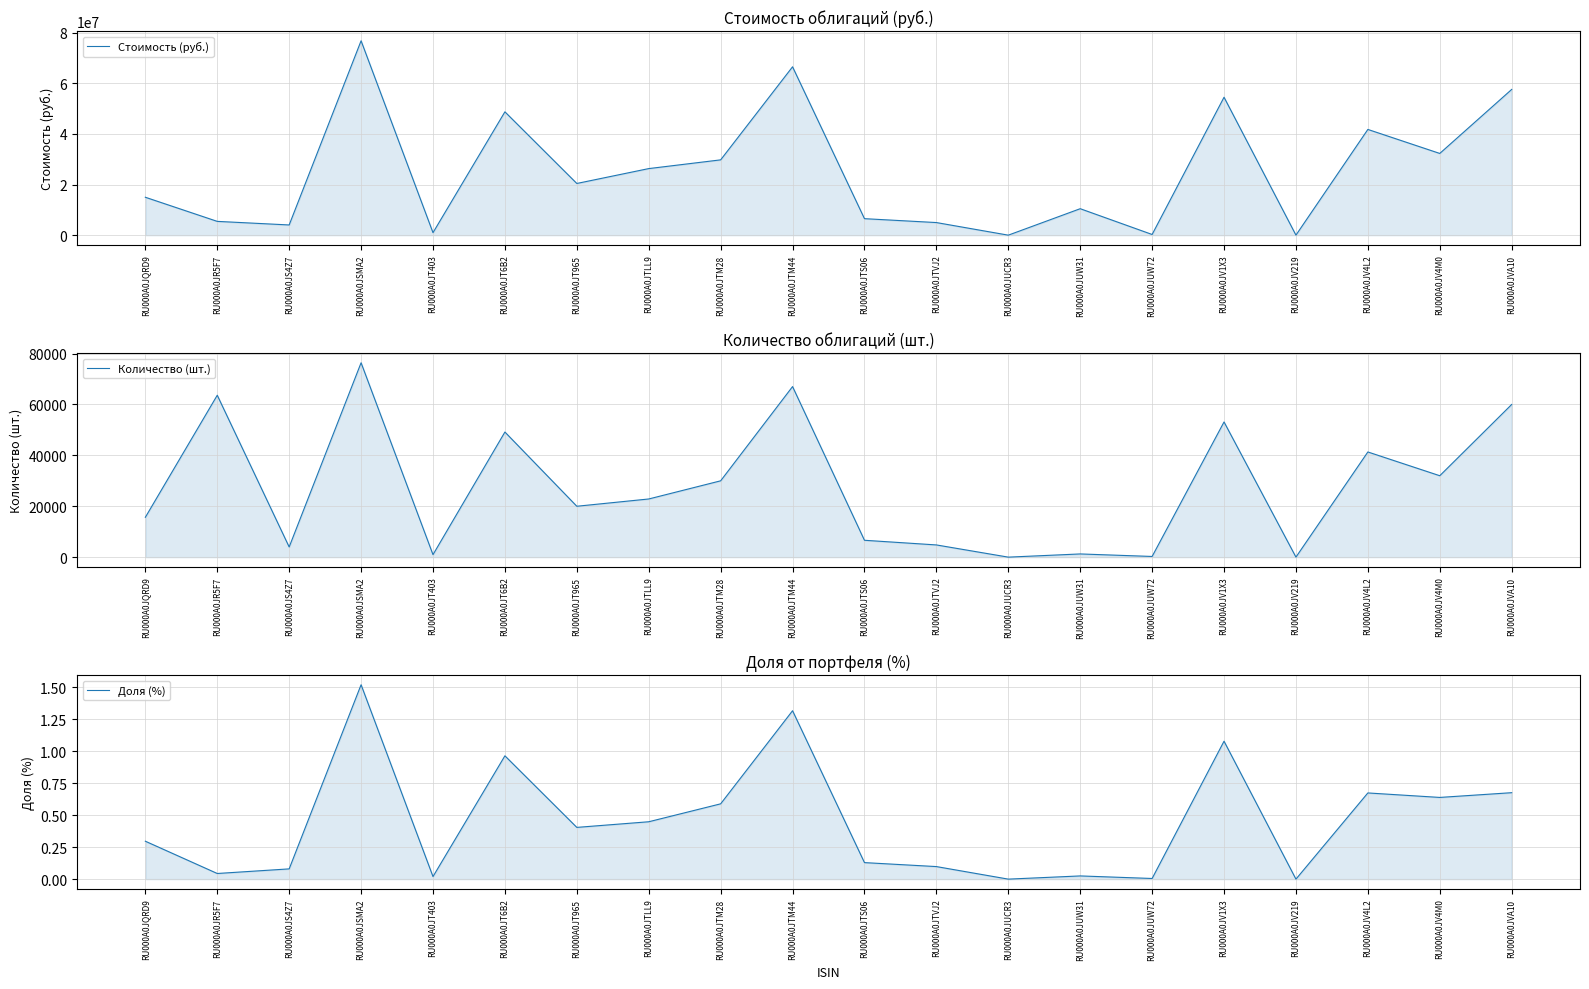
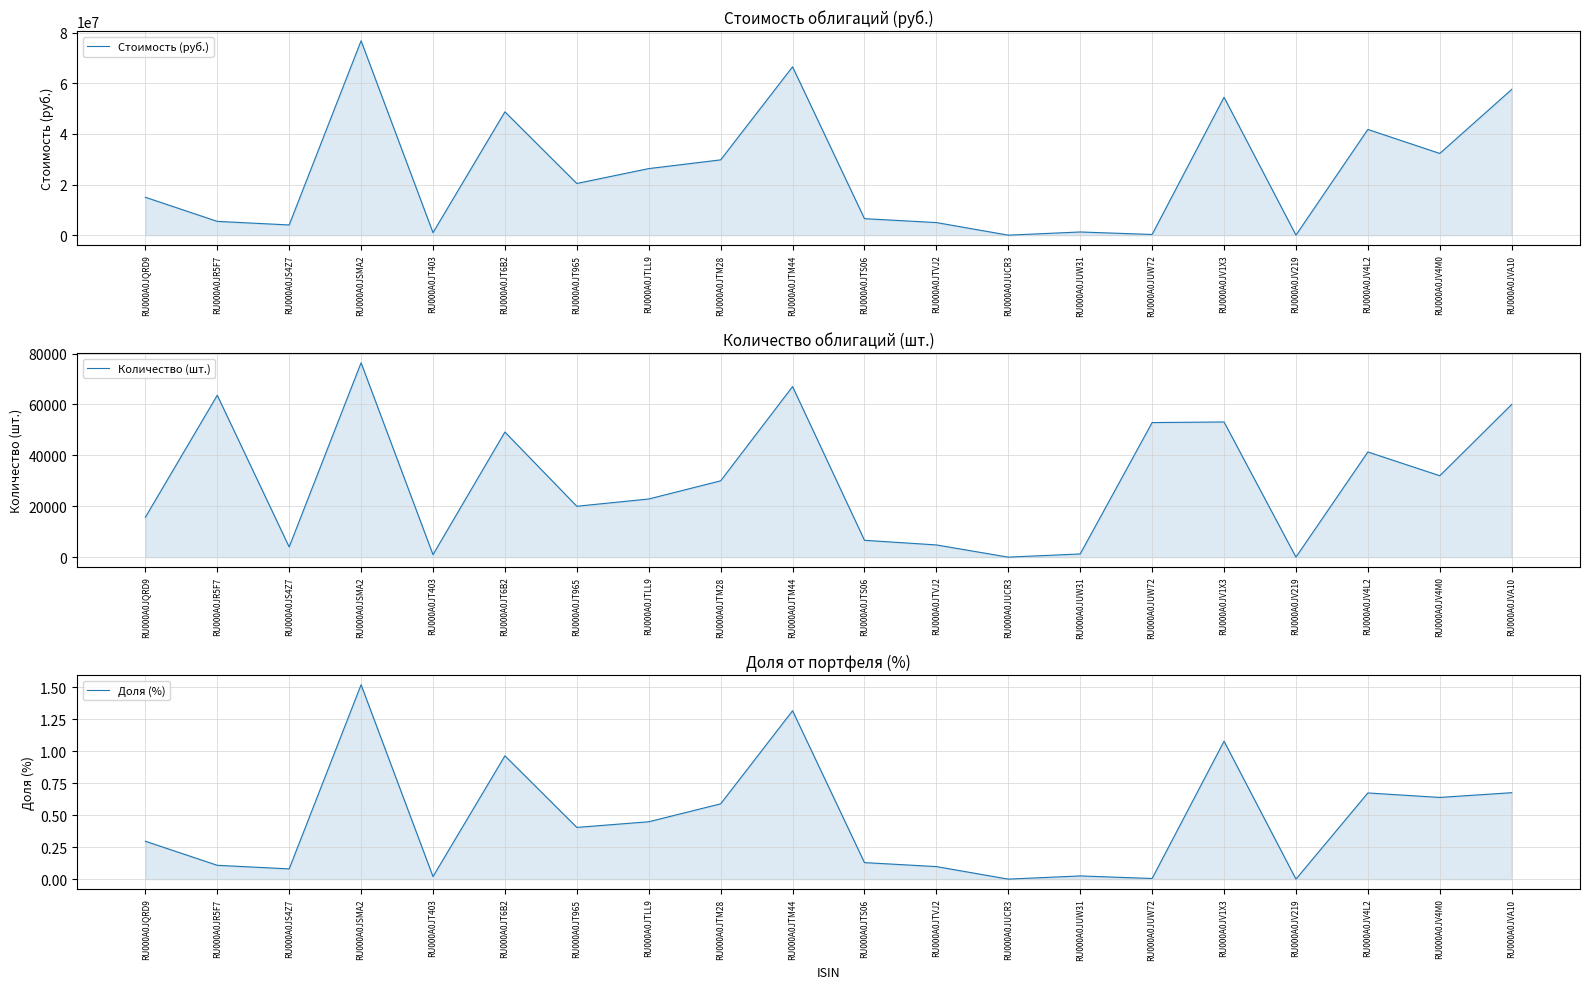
  {
    "Стоимость облигаций (руб.)": {
      "RU000A0JQRD9": 15000000,
      "RU000A0JR5F7": 5000000,
      "RU000A0JS4Z7": 4000000,
      "RU000A0JSMA2": 77000000,
      "RU000A0JT403": 1000000,
      "RU000A0JT6B2": 49000000,
      "RU000A0JT965": 20000000,
      "RU000A0JTLL9": 26000000,
      "RU000A0JTM28": 30000000,
      "RU000A0JTM44": 67000000,
      "RU000A0JTS06": 7000000,
      "RU000A0JTVJ2": 5000000,
      "RU000A0JUCR3": 0,
-     "RU000A0JUW31": 10000000,
+     "RU000A0JUW31": 1000000,
      "RU000A0JUW72": 0,
      "RU000A0JV1X3": 55000000,
      "RU000A0JV219": 0,
      "RU000A0JV4L2": 42000000,
      "RU000A0JV4M0": 32000000,
      "RU000A0JVA10": 58000000
    },
    "Количество облигаций (шт.)": {
      "RU000A0JQRD9": 16000,
      "RU000A0JR5F7": 64000,
      "RU000A0JS4Z7": 4000,
      "RU000A0JSMA2": 76000,
      "RU000A0JT403": 1000,
      "RU000A0JT6B2": 49000,
      "RU000A0JT965": 20000,
      "RU000A0JTLL9": 23000,
      "RU000A0JTM28": 30000,
      "RU000A0JTM44": 67000,
      "RU000A0JTS06": 7000,
      "RU000A0JTVJ2": 5000,
      "RU000A0JUCR3": 0,
      "RU000A0JUW31": 1000,
-     "RU000A0JUW72": 0,
+     "RU000A0JUW72": 53000,
      "RU000A0JV1X3": 53000,
      "RU000A0JV219": 0,
      "RU000A0JV4L2": 41000,
      "RU000A0JV4M0": 32000,
      "RU000A0JVA10": 60000
    },
    "Доля от портфеля (%)": {
      "RU000A0JQRD9": 0.30,
-     "RU000A0JR5F7": 0.04,
+     "RU000A0JR5F7": 0.11,
      "RU000A0JS4Z7": 0.08,
      "RU000A0JSMA2": 1.52,
      "RU000A0JT403": 0.02,
      "RU000A0JT6B2": 0.96,
      "RU000A0JT965": 0.40,
      "RU000A0JTLL9": 0.45,
      "RU000A0JTM28": 0.59,
      "RU000A0JTM44": 1.32,
      "RU000A0JTS06": 0.13,
      "RU000A0JTVJ2": 0.10,
      "RU000A0JUCR3": 0.00,
      "RU000A0JUW31": 0.03,
      "RU000A0JUW72": 0.01,
      "RU000A0JV1X3": 1.08,
      "RU000A0JV219": 0.00,
      "RU000A0JV4L2": 0.67,
      "RU000A0JV4M0": 0.64,
      "RU000A0JVA10": 0.68
    }
  }
